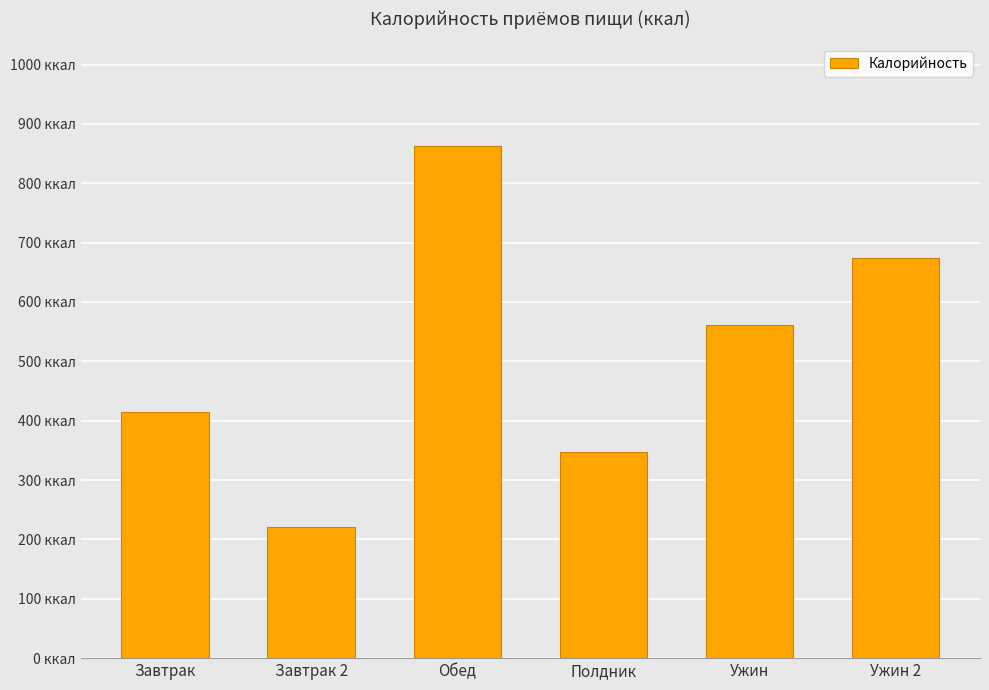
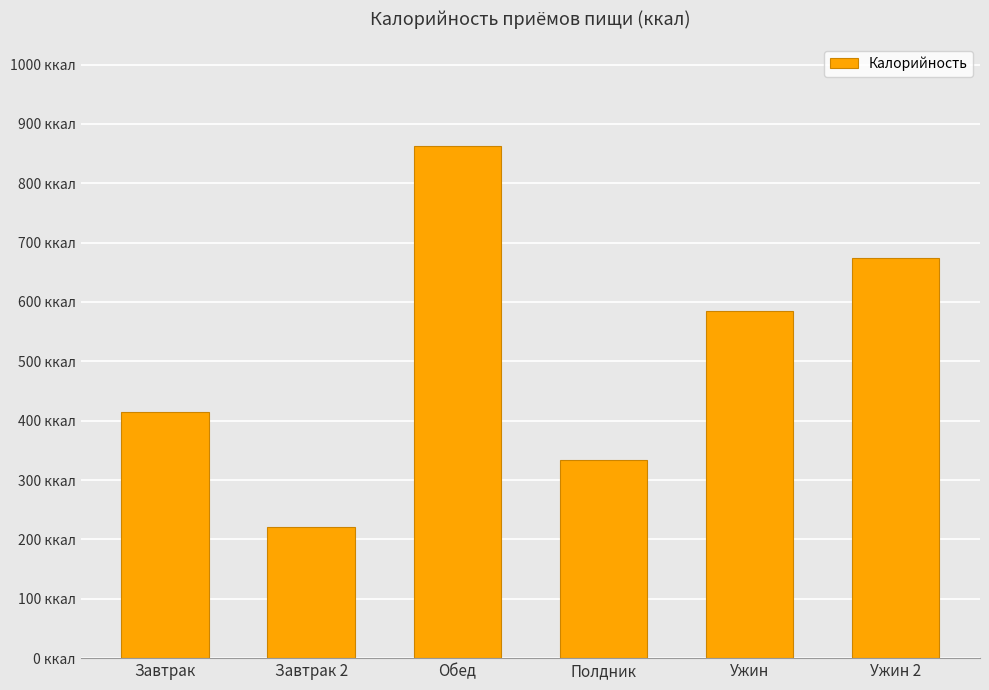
  {
    "Завтрак": "420 ккал",
    "Завтрак 2": "220 ккал",
    "Обед": "860 ккал",
-   "Полдник": "350 ккал",
-   "Ужин": "560 ккал",
+   "Полдник": "330 ккал",
+   "Ужин": "580 ккал",
    "Ужин 2": "670 ккал"
  }
